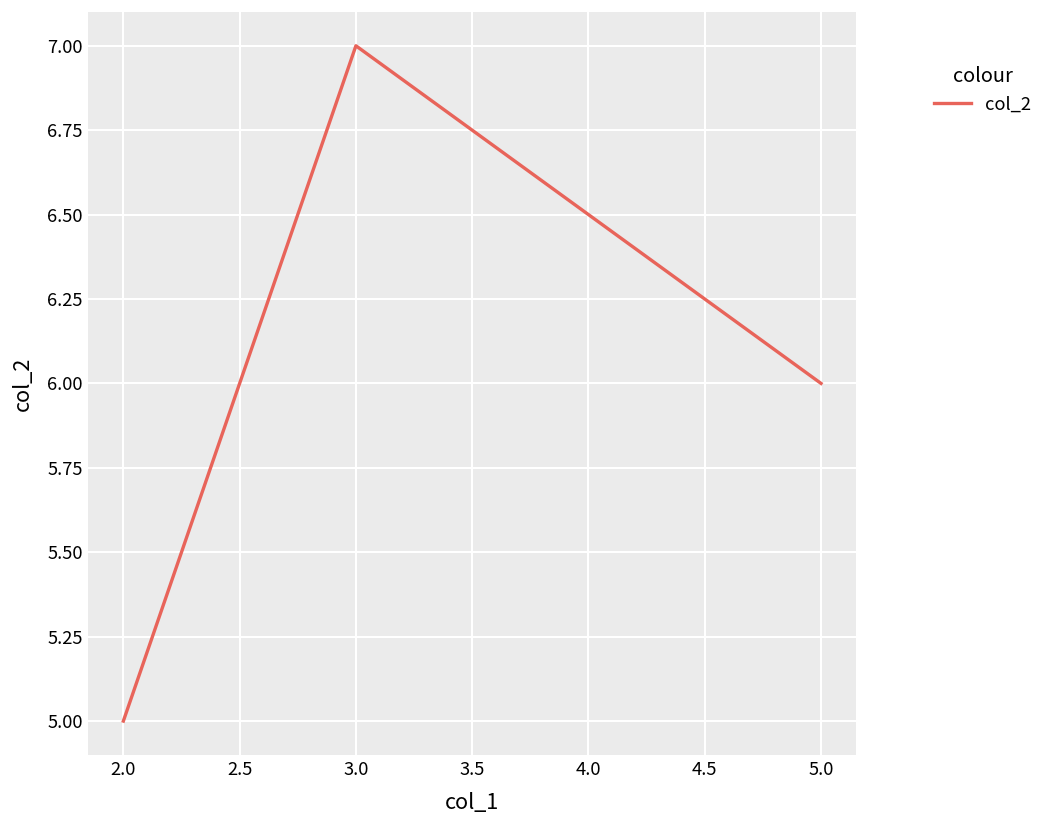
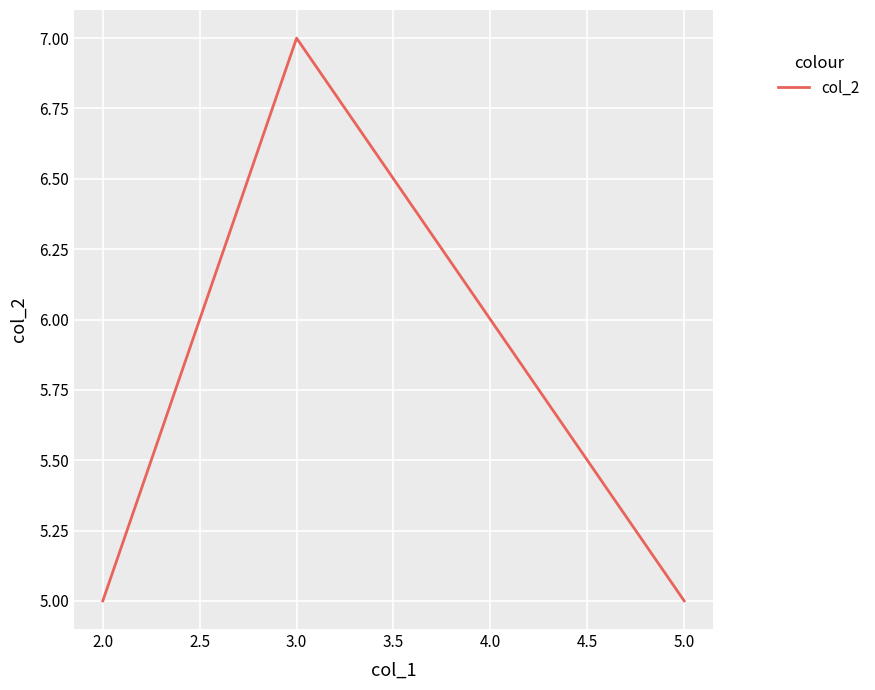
  {
    "2.0": 5,
    "3.0": 7,
-   "5.0": 6
+   "5.0": 5
  }
